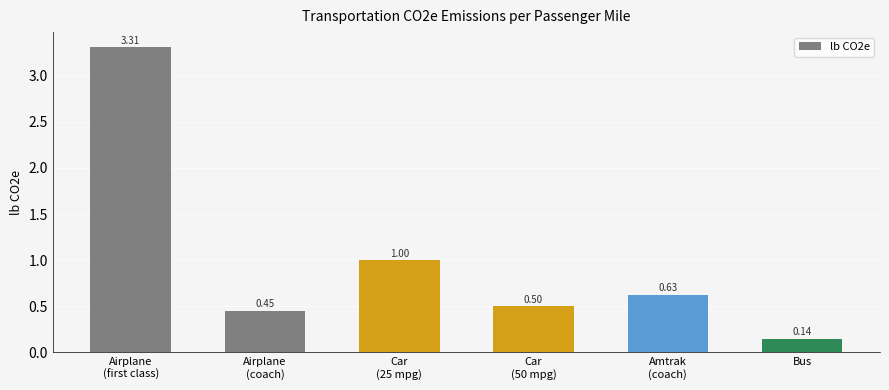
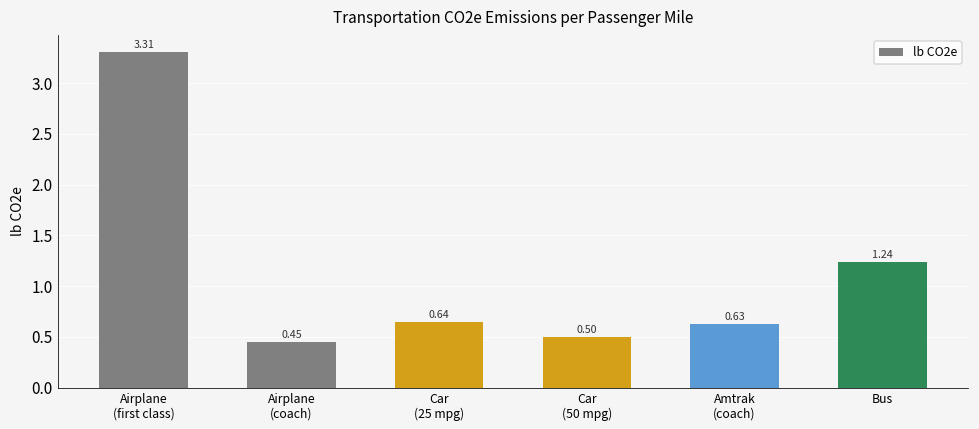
  {
    "Airplane (first class)": 3.31,
    "Airplane (coach)": 0.45,
-   "Car (25 mpg)": 1.00,
+   "Car (25 mpg)": 0.64,
    "Car (50 mpg)": 0.50,
    "Amtrak (coach)": 0.63,
-   "Bus": 0.14
+   "Bus": 1.24
  }
